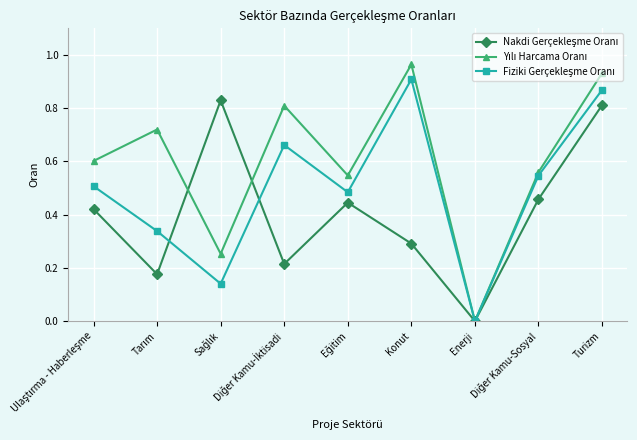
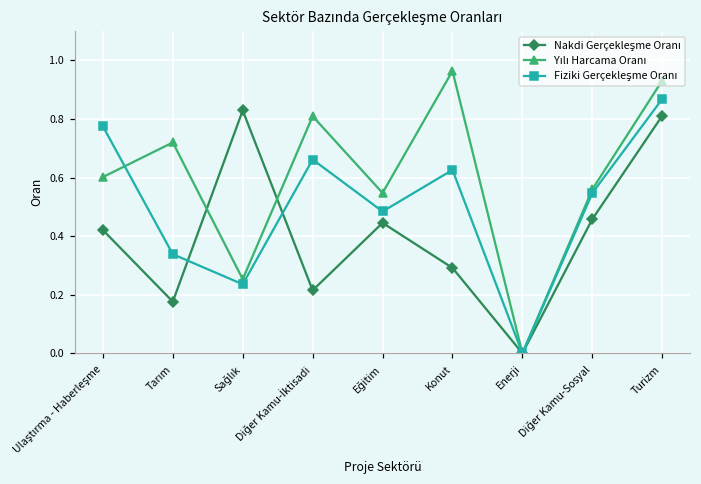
  {
    "Fiziki Gerçekleşme Oranı": {
-     "Ulaştırma - Haberleşme": 0.51,
+     "Ulaştırma - Haberleşme": 0.78,
      "Tarım": 0.34,
-     "Sağlık": 0.14,
+     "Sağlık": 0.24,
      "Diğer Kamu-İktisadi": 0.66,
      "Eğitim": 0.48,
-     "Konut": 0.91,
+     "Konut": 0.63,
      "Diğer Kamu-Sosyal": 0.55,
      "Turizm": 0.87
    }
  }
